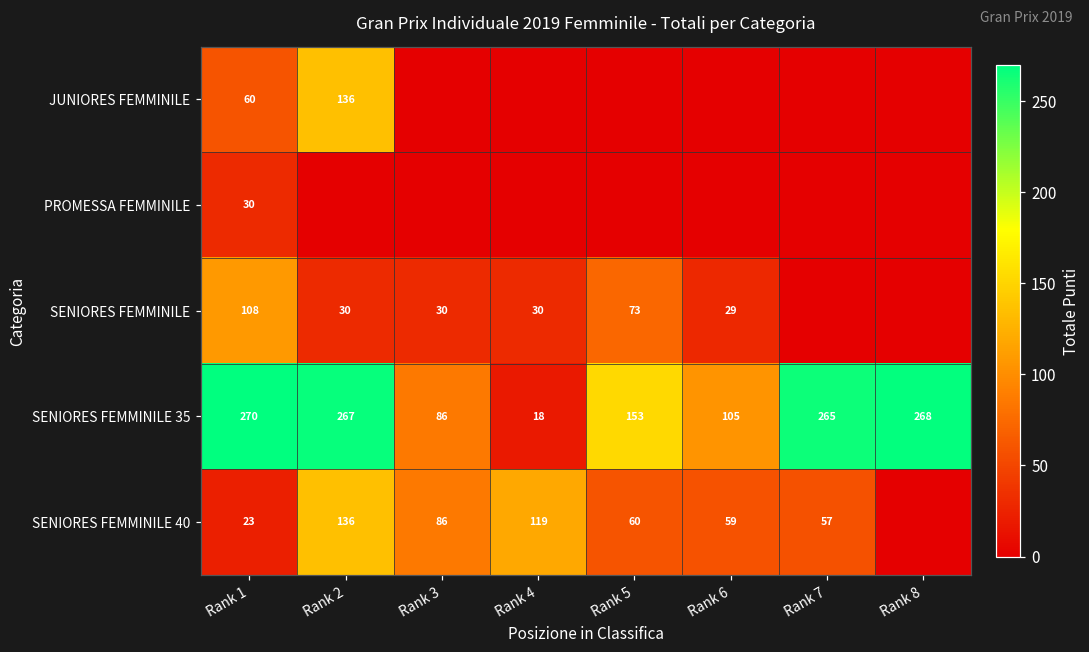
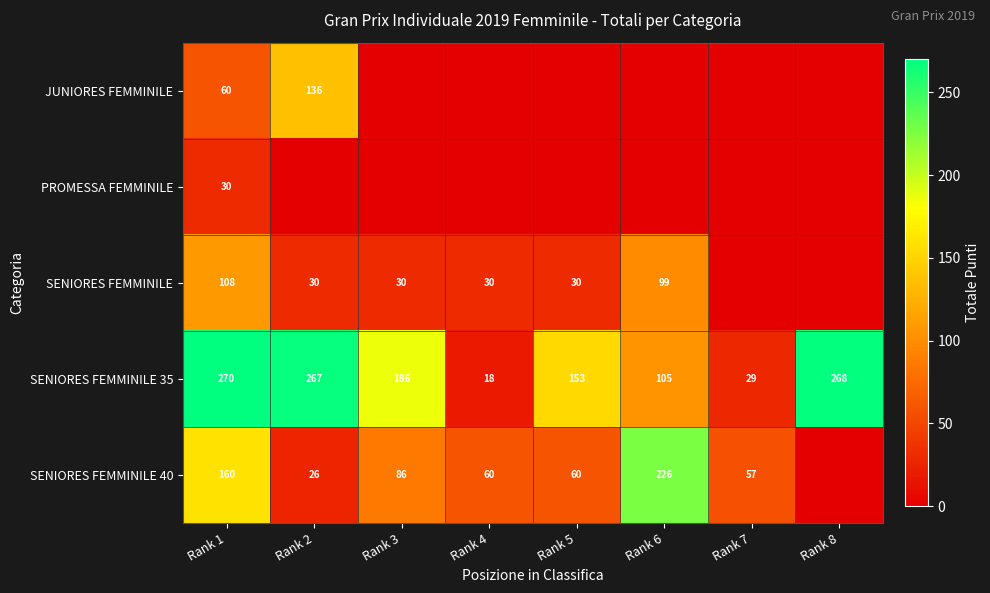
  {
    "JUNIORES FEMMINILE": {
      "Rank 1": 60,
      "Rank 2": 136
    },
    "PROMESSA FEMMINILE": {
      "Rank 1": 30
    },
    "SENIORES FEMMINILE": {
      "Rank 1": 108,
      "Rank 2": 30,
      "Rank 3": 30,
      "Rank 4": 30,
-     "Rank 5": 73,
-     "Rank 6": 29
+     "Rank 5": 30,
+     "Rank 6": 99
    },
    "SENIORES FEMMINILE 35": {
      "Rank 1": 270,
      "Rank 2": 267,
-     "Rank 3": 86,
+     "Rank 3": 186,
      "Rank 4": 18,
      "Rank 5": 153,
      "Rank 6": 105,
-     "Rank 7": 265,
+     "Rank 7": 29,
      "Rank 8": 268
    },
    "SENIORES FEMMINILE 40": {
-     "Rank 1": 23,
-     "Rank 2": 136,
+     "Rank 1": 160,
+     "Rank 2": 26,
      "Rank 3": 86,
-     "Rank 4": 119,
+     "Rank 4": 60,
      "Rank 5": 60,
-     "Rank 6": 59,
+     "Rank 6": 226,
      "Rank 7": 57
    }
  }
